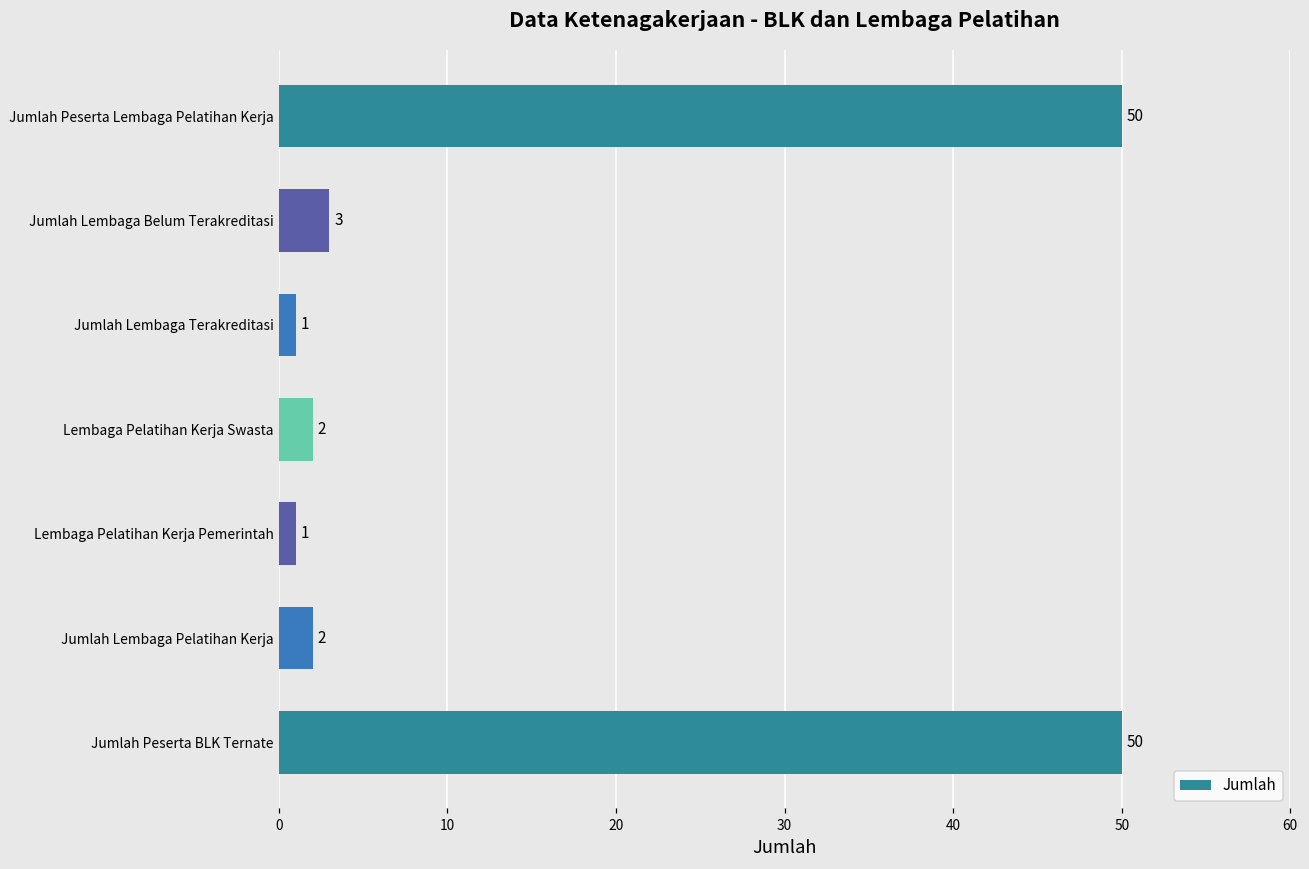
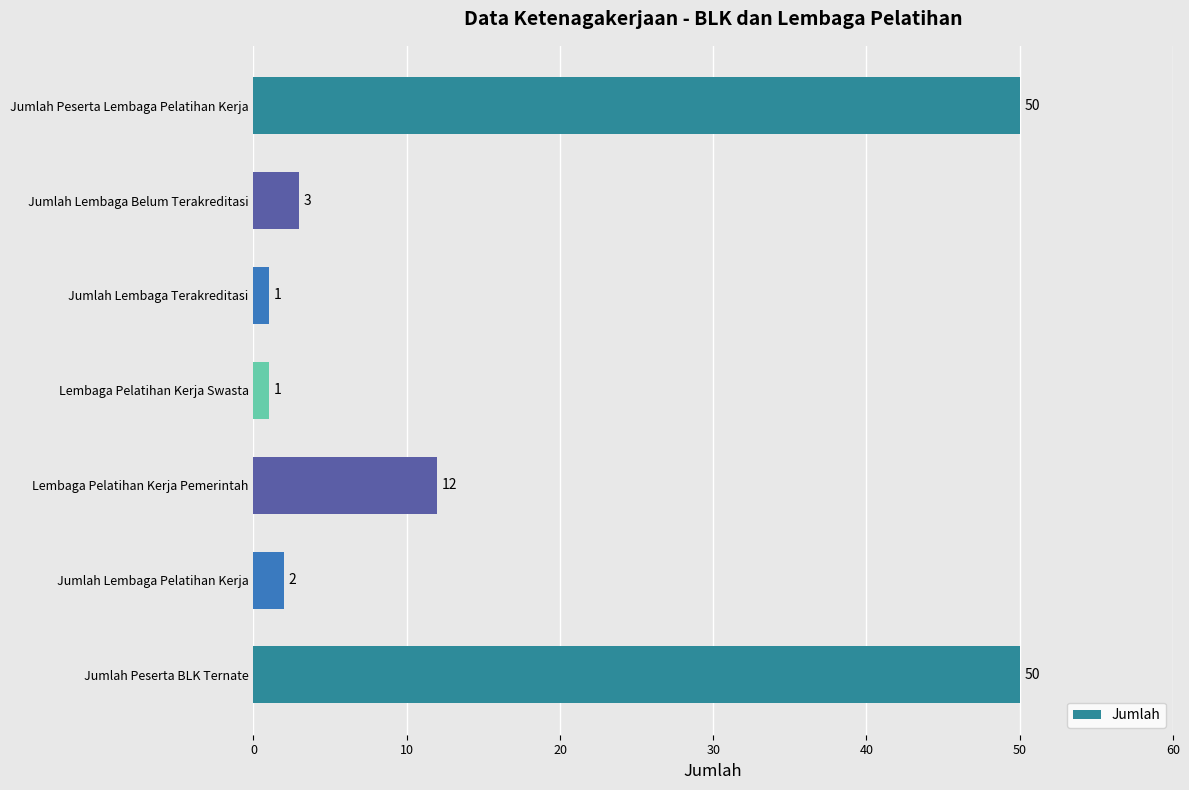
  {
    "Jumlah Peserta Lembaga Pelatihan Kerja": 50,
    "Jumlah Lembaga Belum Terakreditasi": 3,
    "Jumlah Lembaga Terakreditasi": 1,
-   "Lembaga Pelatihan Kerja Swasta": 2,
-   "Lembaga Pelatihan Kerja Pemerintah": 1,
+   "Lembaga Pelatihan Kerja Swasta": 1,
+   "Lembaga Pelatihan Kerja Pemerintah": 12,
    "Jumlah Lembaga Pelatihan Kerja": 2,
    "Jumlah Peserta BLK Ternate": 50
  }
